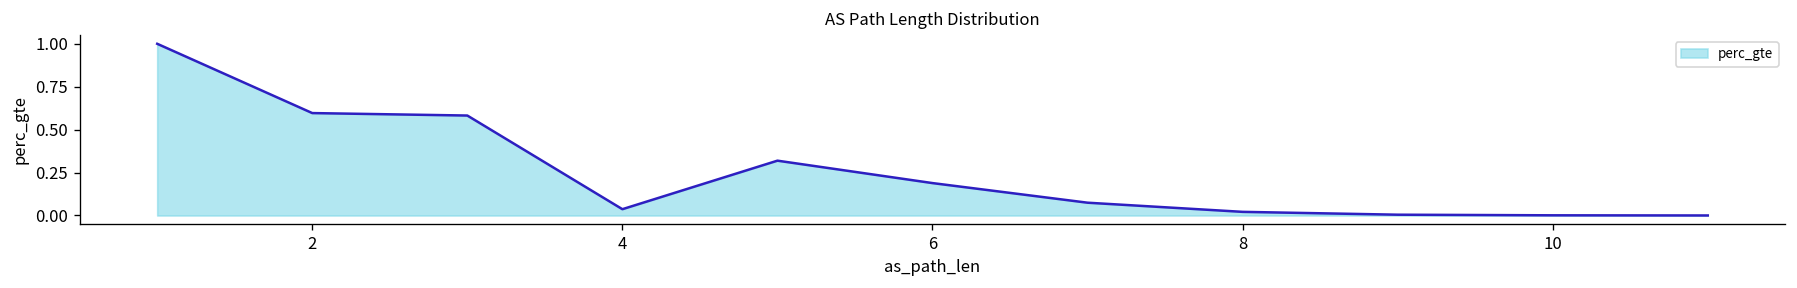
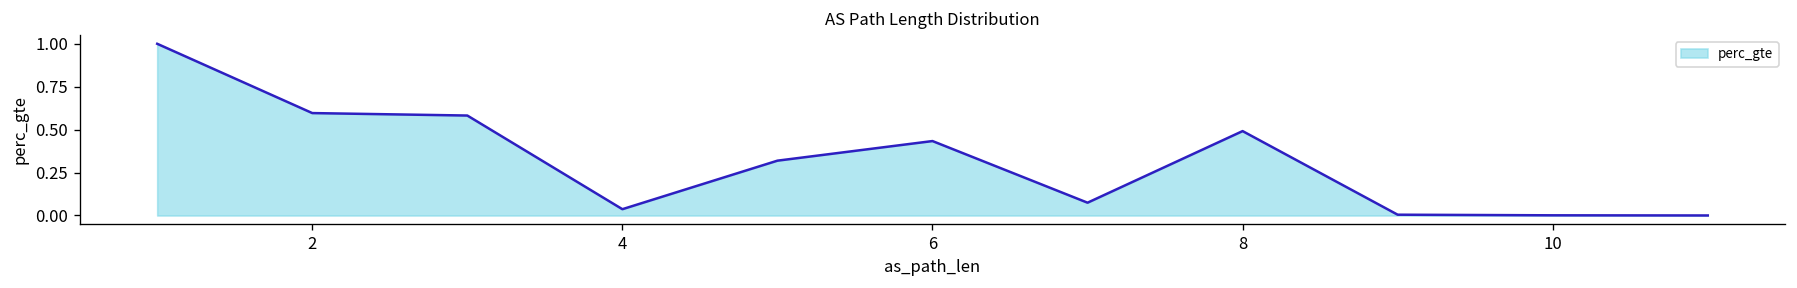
  {
    "2": 0.60,
    "4": 0.04,
-   "6": 0.19,
-   "8": 0.02,
+   "6": 0.43,
+   "8": 0.49,
    "10": 0.00
  }
